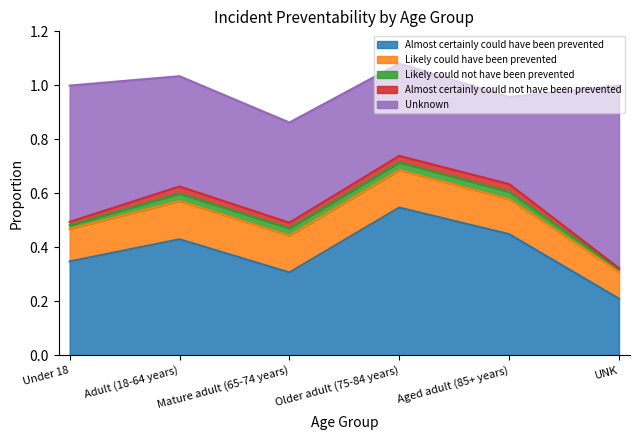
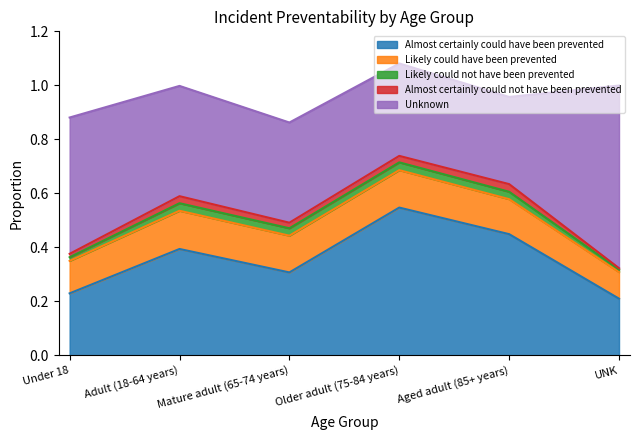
  {
    "Almost certainly could have been prevented": {
-     "Under 18": 0.35,
-     "Adult (18-64 years)": 0.43,
+     "Under 18": 0.23,
+     "Adult (18-64 years)": 0.39,
      "Mature adult (65-74 years)": 0.31,
      "Older adult (75-84 years)": 0.55,
      "Aged adult (85+ years)": 0.45,
      "UNK": 0.21
    },
    "Likely could have been prevented": {
      "Under 18": 0.12,
      "Adult (18-64 years)": 0.14,
      "Mature adult (65-74 years)": 0.14,
      "Older adult (75-84 years)": 0.14,
      "Aged adult (85+ years)": 0.13,
      "UNK": 0.10
    },
    "Likely could not have been prevented": {
      "Under 18": 0.01,
      "Adult (18-64 years)": 0.03,
      "Mature adult (65-74 years)": 0.03,
      "Older adult (75-84 years)": 0.03,
      "Aged adult (85+ years)": 0.03
    },
    "Almost certainly could not have been prevented": {
      "Under 18": 0.01,
      "Adult (18-64 years)": 0.03,
      "Mature adult (65-74 years)": 0.02,
      "Older adult (75-84 years)": 0.02,
      "Aged adult (85+ years)": 0.03
    },
    "Unknown": {
      "Under 18": 0.51,
      "Adult (18-64 years)": 0.41,
      "Mature adult (65-74 years)": 0.37
    }
  }
